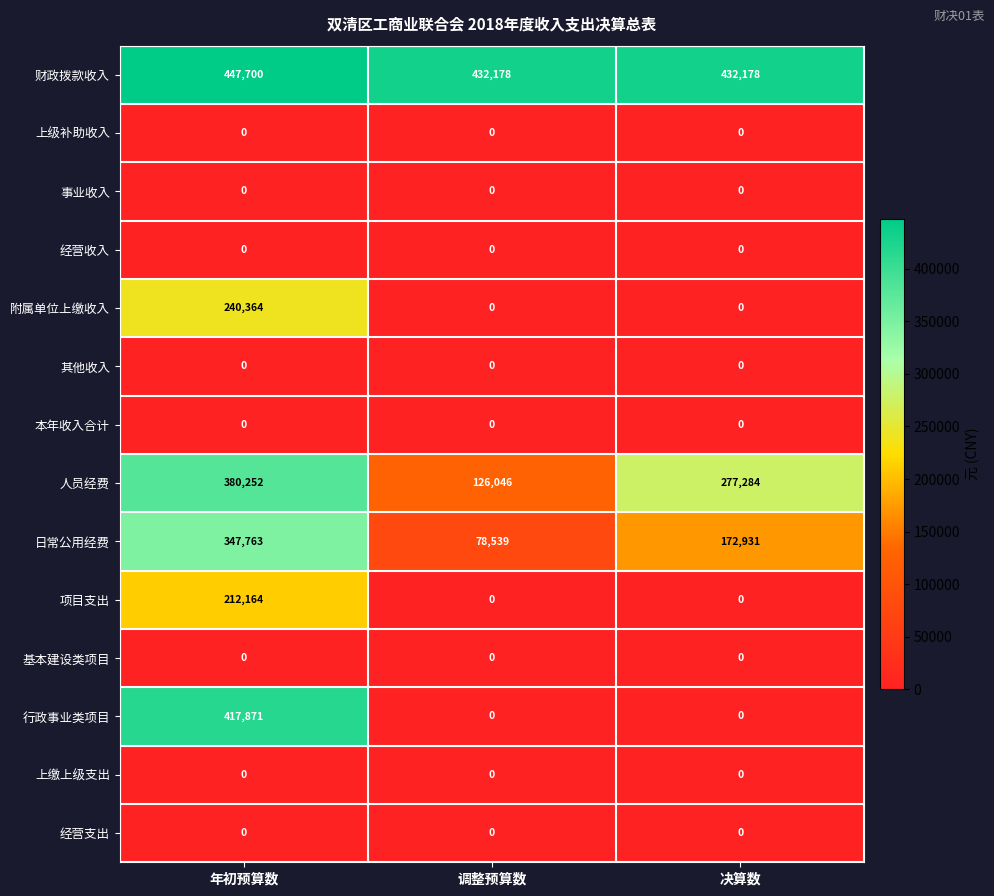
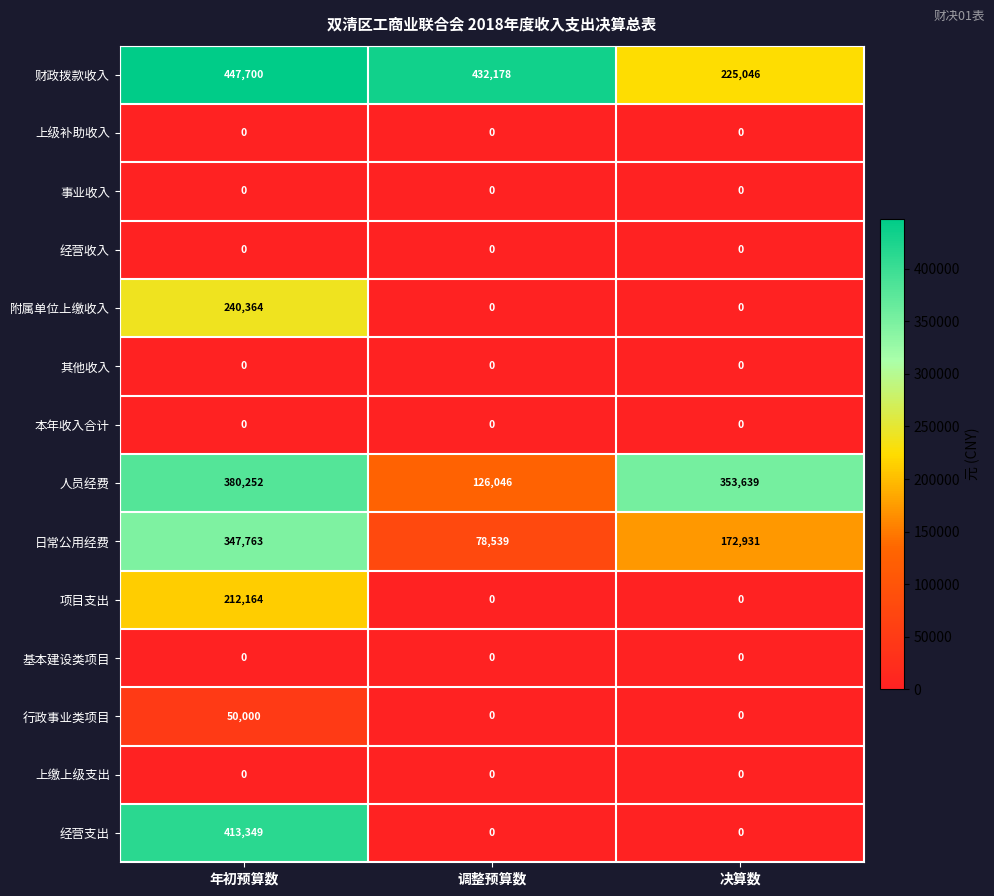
  {
    "财政拨款收入": {
      "年初预算数": "447,700",
      "调整预算数": "432,178",
-     "决算数": "432,178"
+     "决算数": "225,046"
    },
    "上级补助收入": {
      "年初预算数": "0",
      "调整预算数": "0",
      "决算数": "0"
    },
    "事业收入": {
      "年初预算数": "0",
      "调整预算数": "0",
      "决算数": "0"
    },
    "经营收入": {
      "年初预算数": "0",
      "调整预算数": "0",
      "决算数": "0"
    },
    "附属单位上缴收入": {
      "年初预算数": "240,364",
      "调整预算数": "0",
      "决算数": "0"
    },
    "其他收入": {
      "年初预算数": "0",
      "调整预算数": "0",
      "决算数": "0"
    },
    "本年收入合计": {
      "年初预算数": "0",
      "调整预算数": "0",
      "决算数": "0"
    },
    "人员经费": {
      "年初预算数": "380,252",
      "调整预算数": "126,046",
-     "决算数": "277,284"
+     "决算数": "353,639"
    },
    "日常公用经费": {
      "年初预算数": "347,763",
      "调整预算数": "78,539",
      "决算数": "172,931"
    },
    "项目支出": {
      "年初预算数": "212,164",
      "调整预算数": "0",
      "决算数": "0"
    },
    "基本建设类项目": {
      "年初预算数": "0",
      "调整预算数": "0",
      "决算数": "0"
    },
    "行政事业类项目": {
-     "年初预算数": "417,871",
+     "年初预算数": "50,000",
      "调整预算数": "0",
      "决算数": "0"
    },
    "上缴上级支出": {
      "年初预算数": "0",
      "调整预算数": "0",
      "决算数": "0"
    },
    "经营支出": {
-     "年初预算数": "0",
+     "年初预算数": "413,349",
      "调整预算数": "0",
      "决算数": "0"
    }
  }
